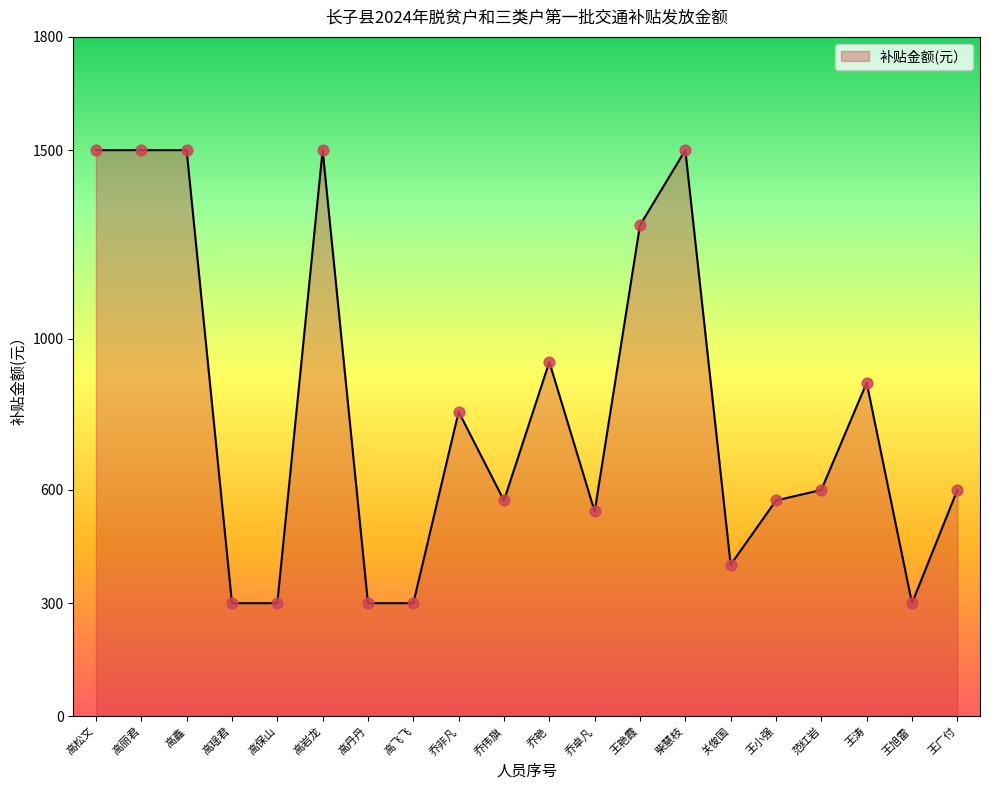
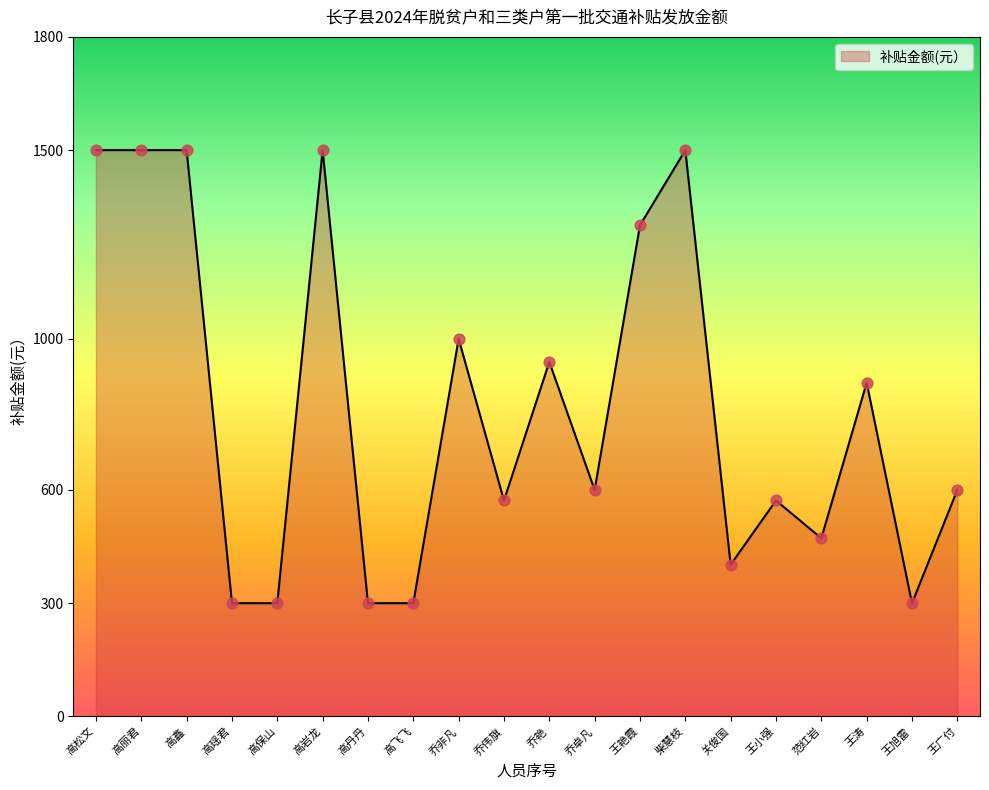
  {
    "高松文": 1500,
    "高丽君": 1500,
    "高鑫": 1500,
    "高瑶君": 300,
    "高保山": 300,
    "高岩龙": 1500,
    "高丹丹": 300,
    "高飞飞": 300,
-   "乔非凡": 810,
+   "乔非凡": 1000,
    "乔伟旗": 570,
    "乔艳": 940,
-   "乔卓凡": 540,
+   "乔卓凡": 600,
    "王艳霞": 1300,
    "柴慧枝": 1500,
    "关俊国": 400,
    "王小强": 570,
-   "范红岩": 600,
+   "范红岩": 470,
    "王涛": 880,
    "王旭雷": 300,
    "王广付": 600
  }
